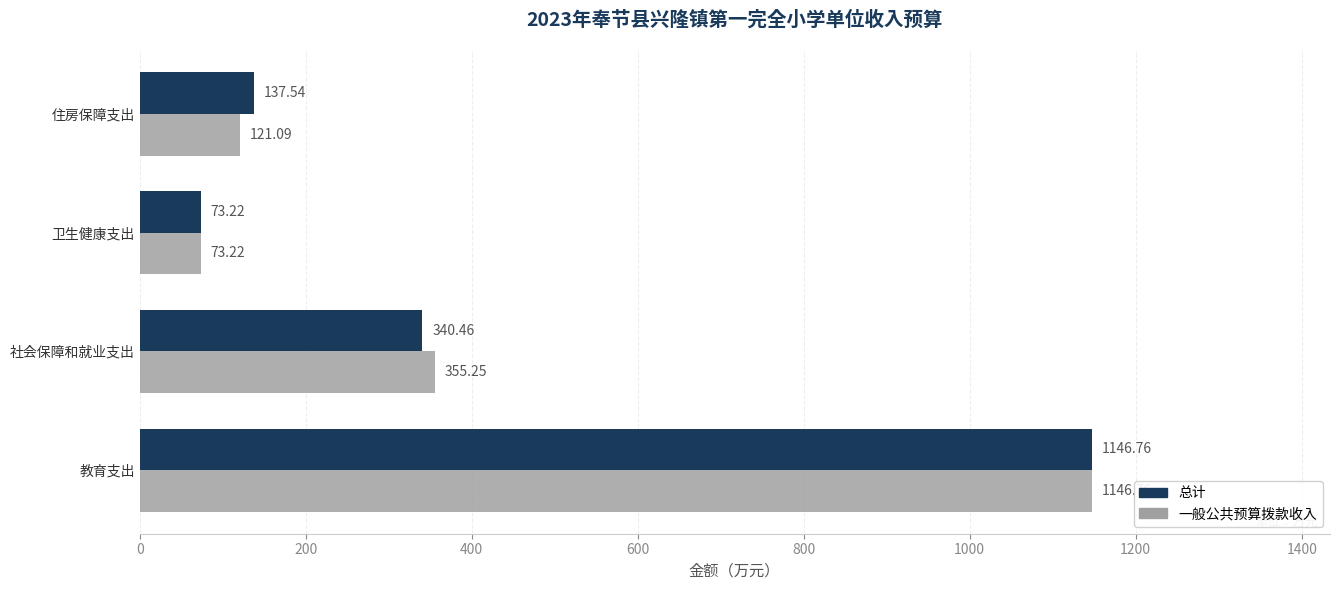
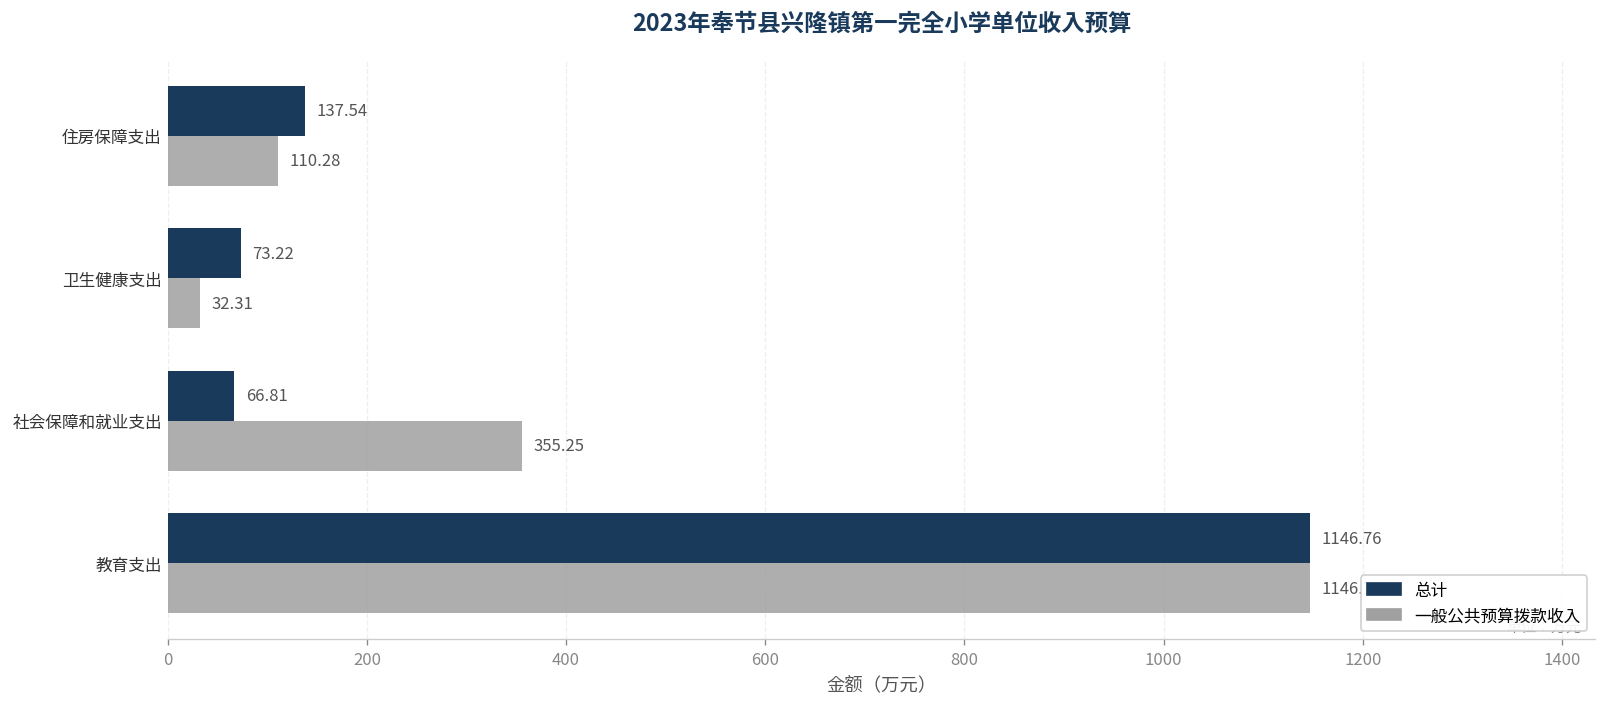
  {
    "总计": {
      "住房保障支出": 137.54,
      "卫生健康支出": 73.22,
-     "社会保障和就业支出": 340.46,
+     "社会保障和就业支出": 66.81,
      "教育支出": 1146.76
    },
    "一般公共预算拨款收入": {
-     "住房保障支出": 121.09,
-     "卫生健康支出": 73.22,
+     "住房保障支出": 110.28,
+     "卫生健康支出": 32.31,
      "社会保障和就业支出": 355.25
    }
  }
